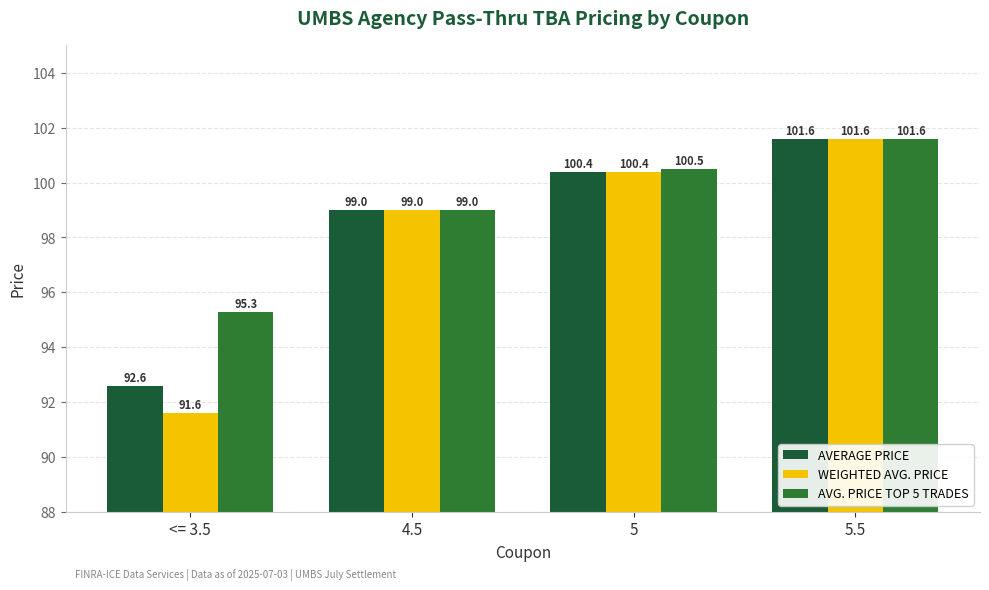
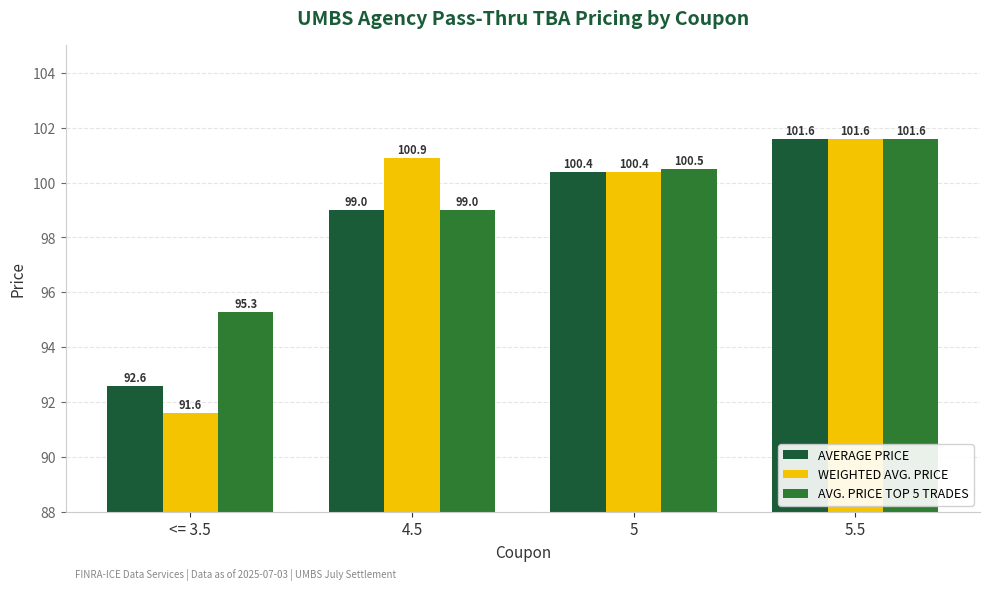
  {
    "WEIGHTED AVG. PRICE": {
      "<= 3.5": 91.6,
-     "4.5": 99.0,
+     "4.5": 100.9,
      "5": 100.4,
      "5.5": 101.6
    }
  }
